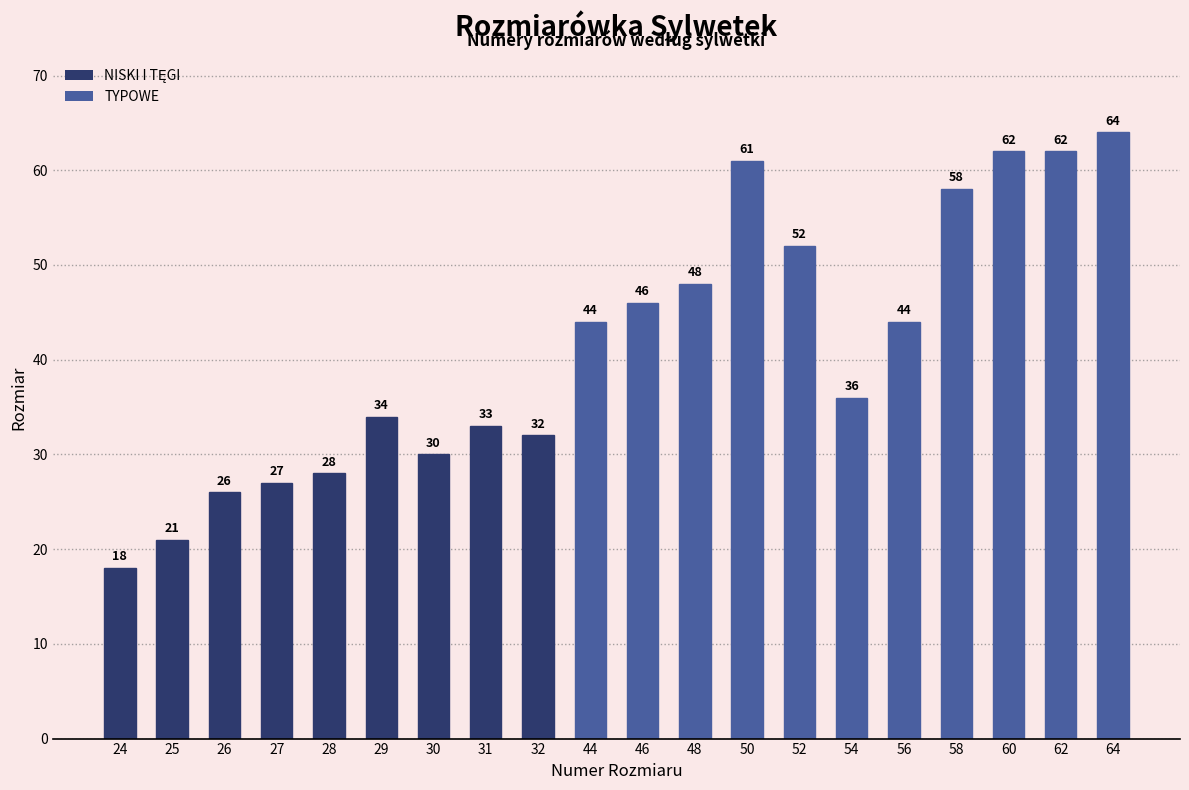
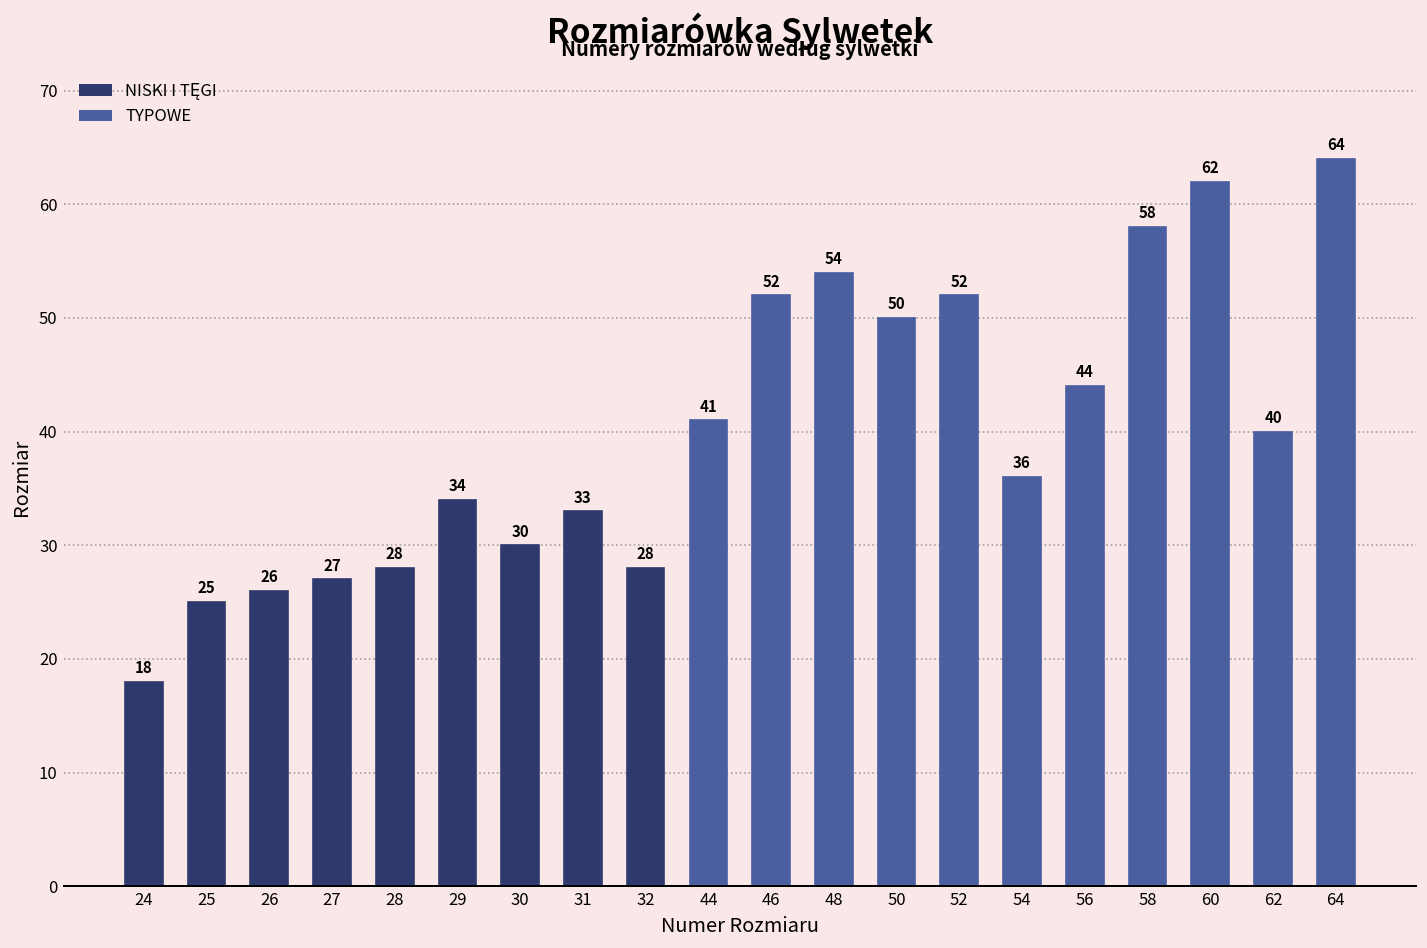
  {
    "24": 18,
-   "25": 21,
+   "25": 25,
    "26": 26,
    "27": 27,
    "28": 28,
    "29": 34,
    "30": 30,
    "31": 33,
-   "32": 32,
-   "44": 44,
-   "46": 46,
-   "48": 48,
-   "50": 61,
+   "32": 28,
+   "44": 41,
+   "46": 52,
+   "48": 54,
+   "50": 50,
    "52": 52,
    "54": 36,
    "56": 44,
    "58": 58,
    "60": 62,
-   "62": 62,
+   "62": 40,
    "64": 64
  }
